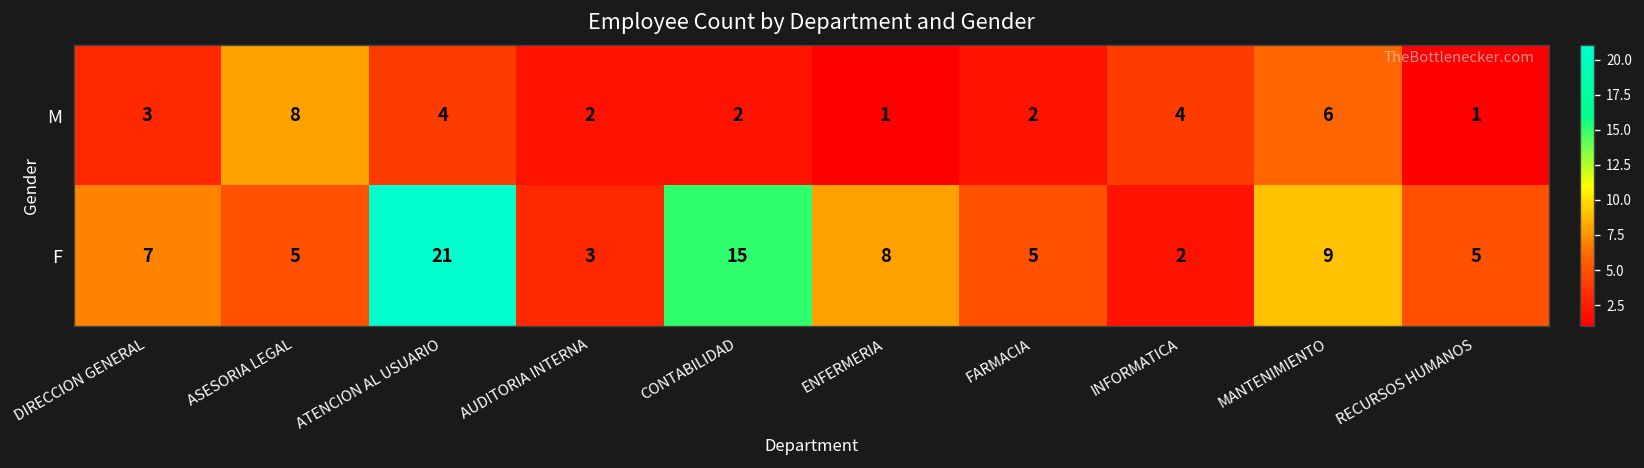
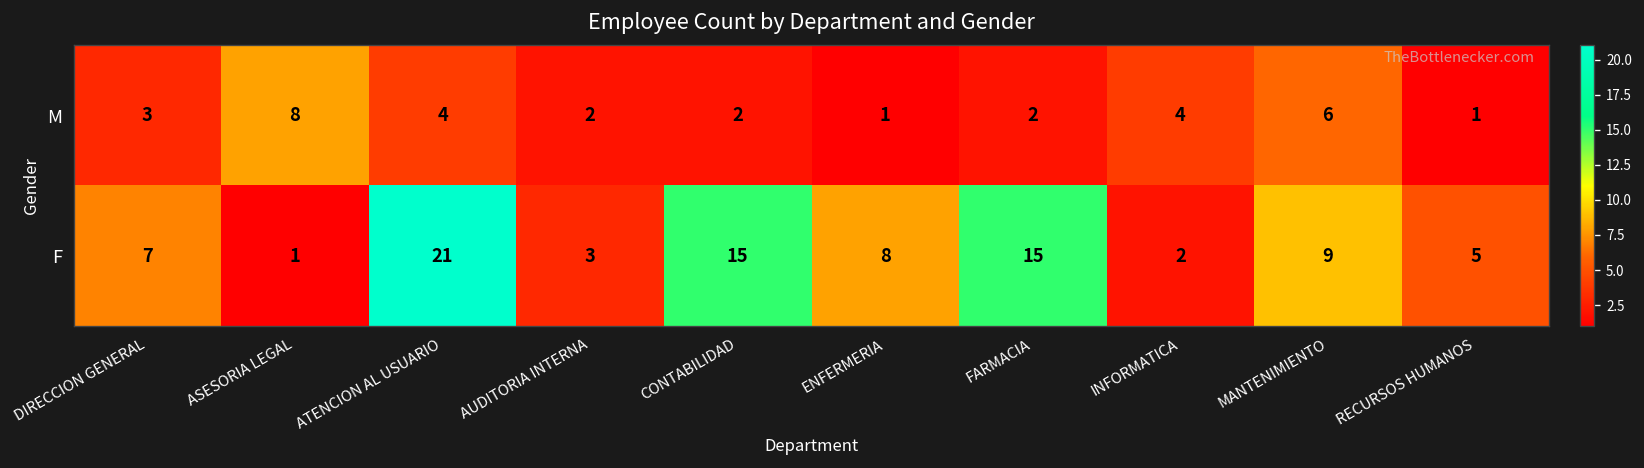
  {
    "M": {
      "DIRECCION GENERAL": 3,
      "ASESORIA LEGAL": 8,
      "ATENCION AL USUARIO": 4,
      "AUDITORIA INTERNA": 2,
      "CONTABILIDAD": 2,
      "ENFERMERIA": 1,
      "FARMACIA": 2,
      "INFORMATICA": 4,
      "MANTENIMIENTO": 6
    },
    "F": {
      "DIRECCION GENERAL": 7,
-     "ASESORIA LEGAL": 5,
+     "ASESORIA LEGAL": 1,
      "ATENCION AL USUARIO": 21,
      "AUDITORIA INTERNA": 3,
      "CONTABILIDAD": 15,
      "ENFERMERIA": 8,
-     "FARMACIA": 5,
+     "FARMACIA": 15,
      "INFORMATICA": 2,
      "MANTENIMIENTO": 9,
      "RECURSOS HUMANOS": 5
    }
  }
